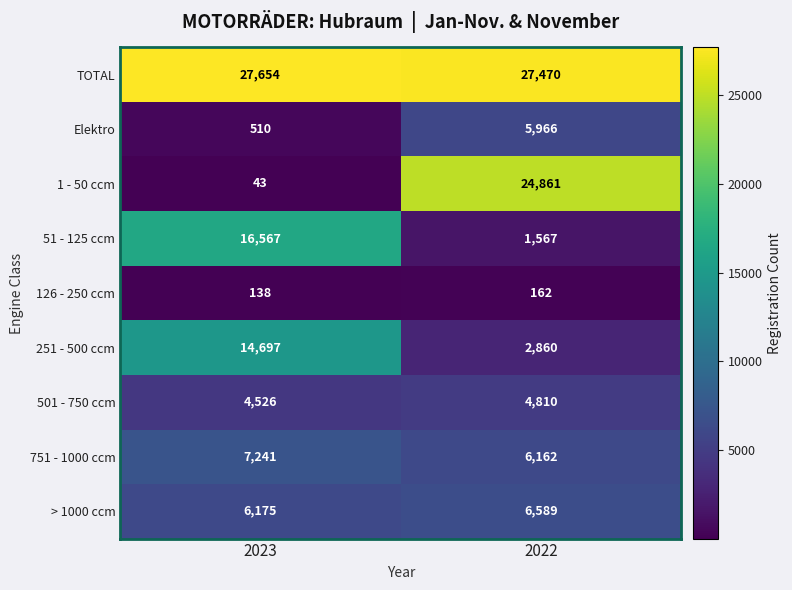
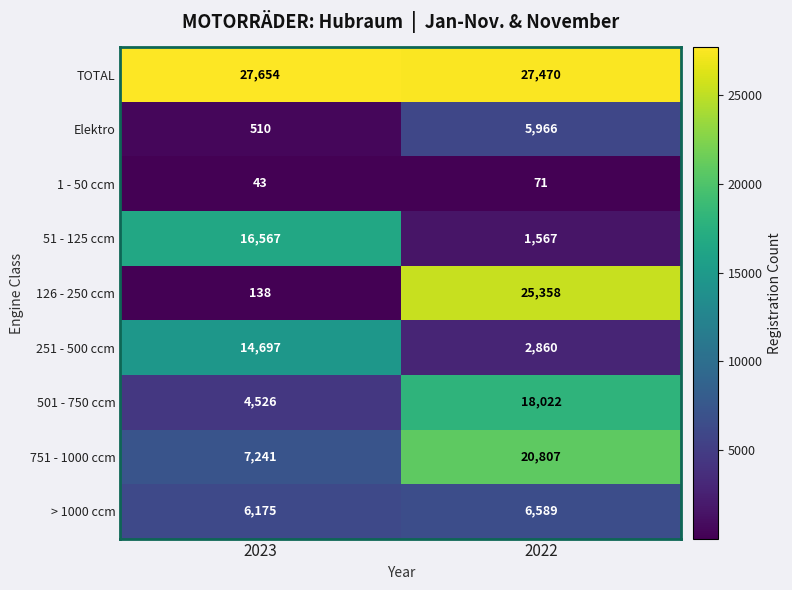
  {
    "TOTAL": {
      "2023": "27,654",
      "2022": "27,470"
    },
    "Elektro": {
      "2023": "510",
      "2022": "5,966"
    },
    "1 - 50 ccm": {
      "2023": "43",
-     "2022": "24,861"
+     "2022": "71"
    },
    "51 - 125 ccm": {
      "2023": "16,567",
      "2022": "1,567"
    },
    "126 - 250 ccm": {
      "2023": "138",
-     "2022": "162"
+     "2022": "25,358"
    },
    "251 - 500 ccm": {
      "2023": "14,697",
      "2022": "2,860"
    },
    "501 - 750 ccm": {
      "2023": "4,526",
-     "2022": "4,810"
+     "2022": "18,022"
    },
    "751 - 1000 ccm": {
      "2023": "7,241",
-     "2022": "6,162"
+     "2022": "20,807"
    },
    "> 1000 ccm": {
      "2023": "6,175",
      "2022": "6,589"
    }
  }
